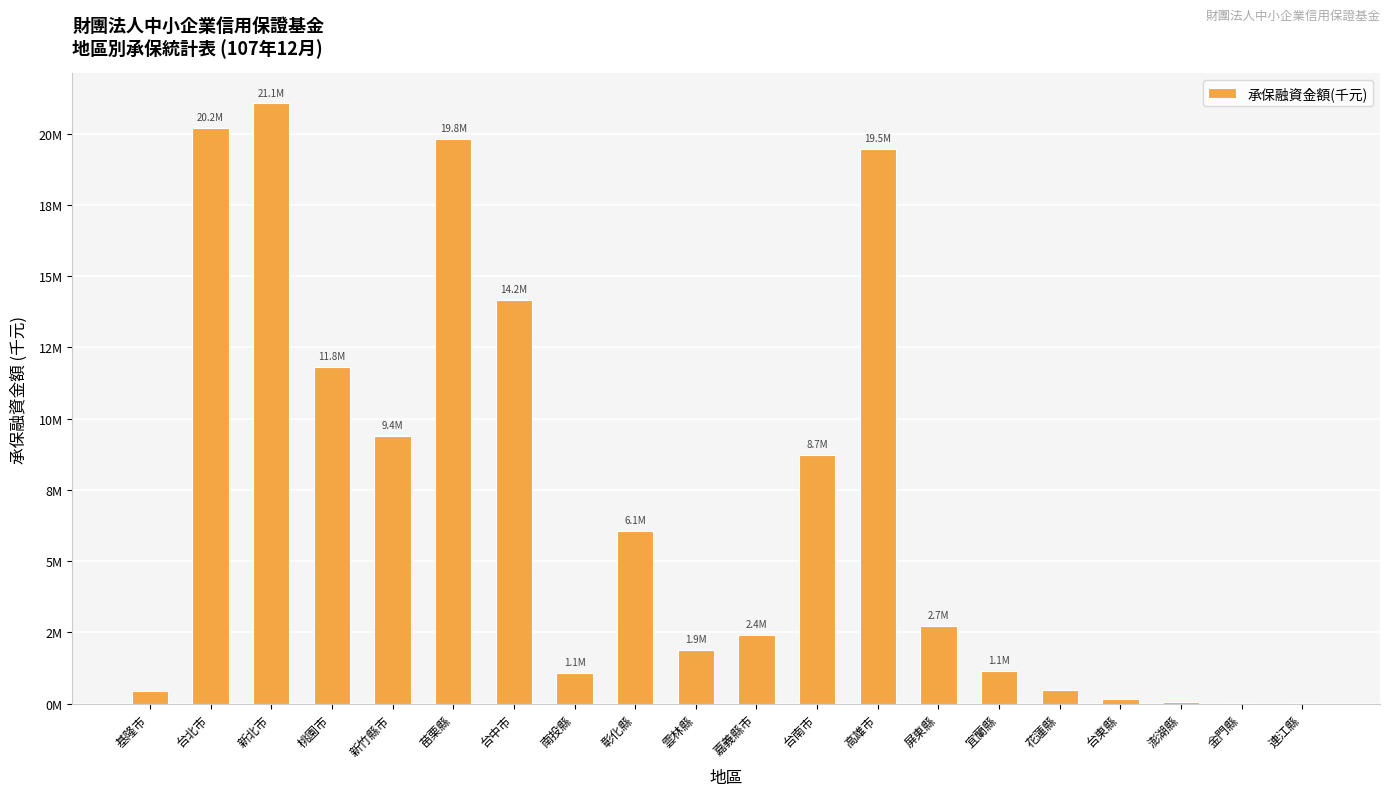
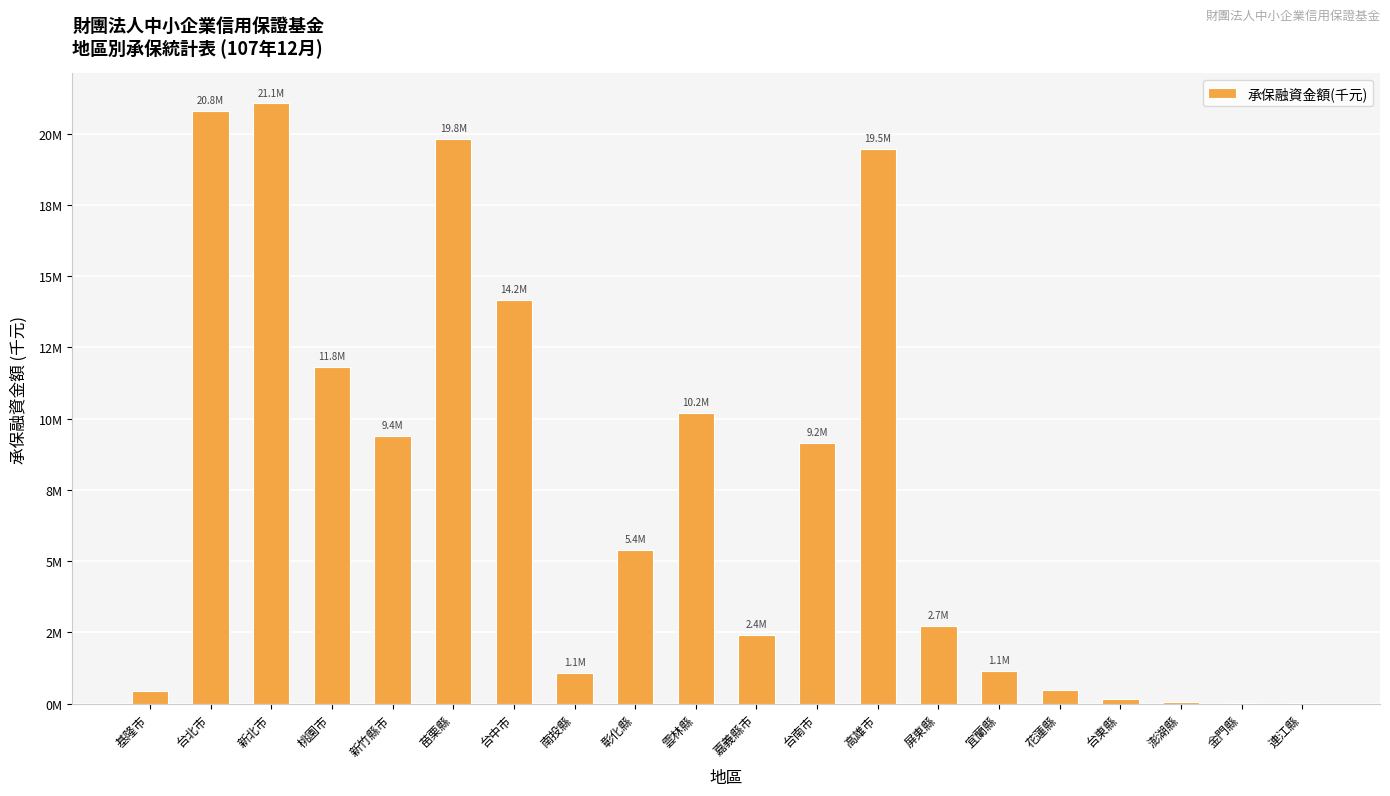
  {
-   "台北市": "20.2M",
+   "台北市": "20.8M",
    "新北市": "21.1M",
    "桃園市": "11.8M",
    "新竹縣市": "9.4M",
    "苗栗縣": "19.8M",
    "台中市": "14.2M",
    "南投縣": "1.1M",
-   "彰化縣": "6.1M",
-   "雲林縣": "1.9M",
+   "彰化縣": "5.4M",
+   "雲林縣": "10.2M",
    "嘉義縣市": "2.4M",
-   "台南市": "8.7M",
+   "台南市": "9.2M",
    "高雄市": "19.5M",
    "屏東縣": "2.7M",
    "宜蘭縣": "1.1M"
  }
